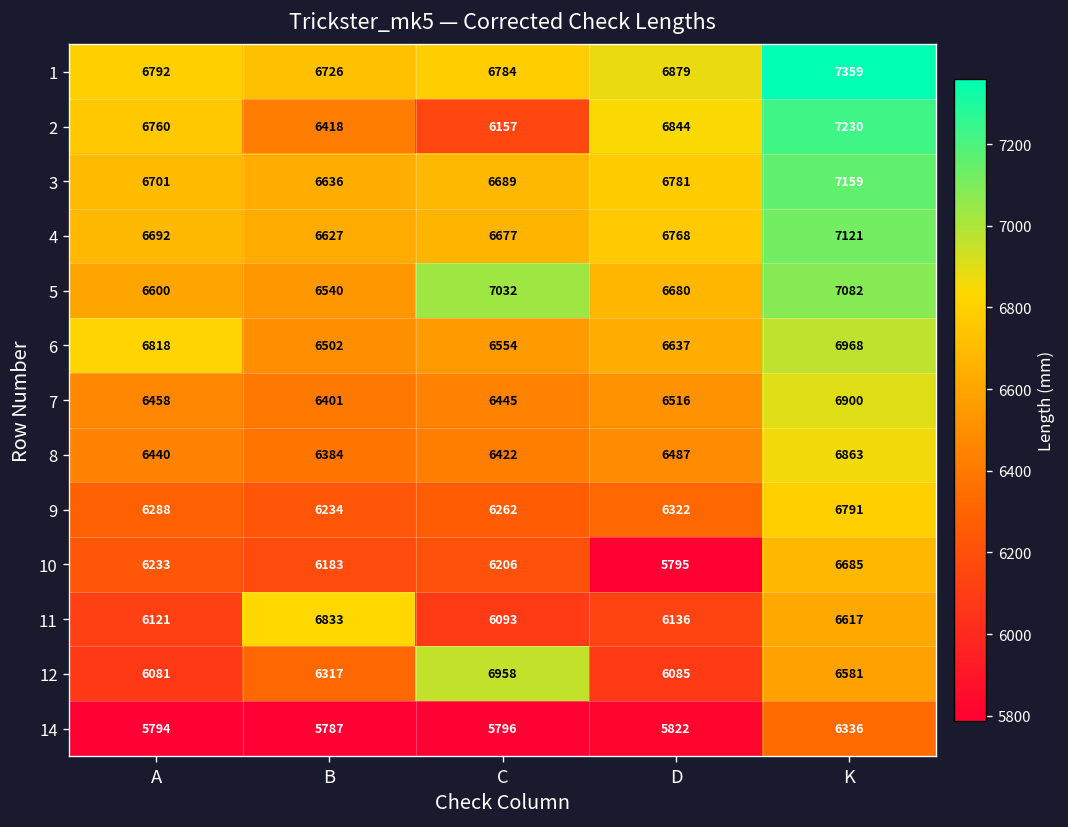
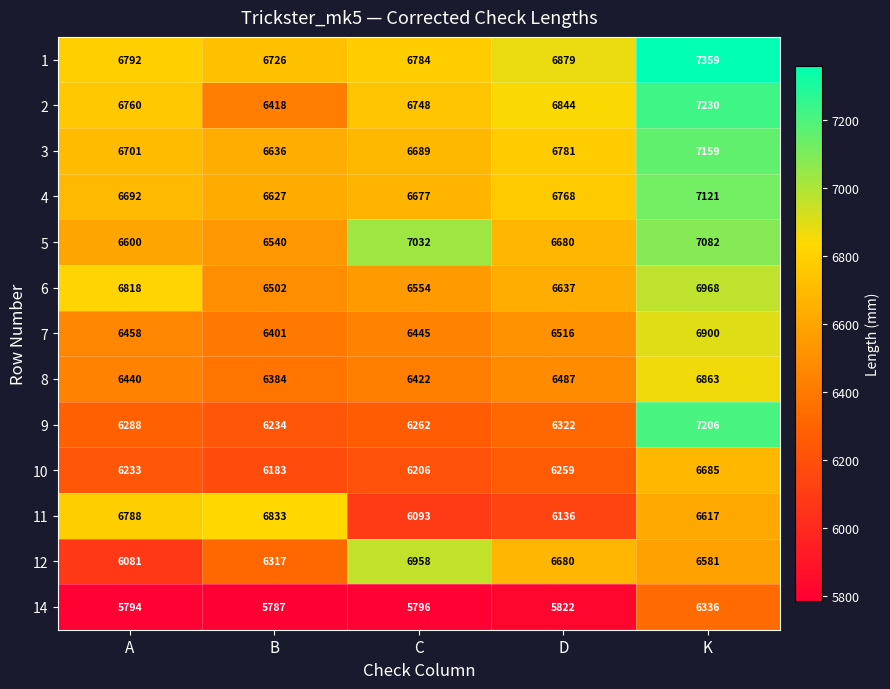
  {
    "1": {
      "A": 6792,
      "B": 6726,
      "C": 6784,
      "D": 6879,
      "K": 7359
    },
    "2": {
      "A": 6760,
      "B": 6418,
-     "C": 6157,
+     "C": 6748,
      "D": 6844,
      "K": 7230
    },
    "3": {
      "A": 6701,
      "B": 6636,
      "C": 6689,
      "D": 6781,
      "K": 7159
    },
    "4": {
      "A": 6692,
      "B": 6627,
      "C": 6677,
      "D": 6768,
      "K": 7121
    },
    "5": {
      "A": 6600,
      "B": 6540,
      "C": 7032,
      "D": 6680,
      "K": 7082
    },
    "6": {
      "A": 6818,
      "B": 6502,
      "C": 6554,
      "D": 6637,
      "K": 6968
    },
    "7": {
      "A": 6458,
      "B": 6401,
      "C": 6445,
      "D": 6516,
      "K": 6900
    },
    "8": {
      "A": 6440,
      "B": 6384,
      "C": 6422,
      "D": 6487,
      "K": 6863
    },
    "9": {
      "A": 6288,
      "B": 6234,
      "C": 6262,
      "D": 6322,
-     "K": 6791
+     "K": 7206
    },
    "10": {
      "A": 6233,
      "B": 6183,
      "C": 6206,
-     "D": 5795,
+     "D": 6259,
      "K": 6685
    },
    "11": {
-     "A": 6121,
+     "A": 6788,
      "B": 6833,
      "C": 6093,
      "D": 6136,
      "K": 6617
    },
    "12": {
      "A": 6081,
      "B": 6317,
      "C": 6958,
-     "D": 6085,
+     "D": 6680,
      "K": 6581
    },
    "14": {
      "A": 5794,
      "B": 5787,
      "C": 5796,
      "D": 5822,
      "K": 6336
    }
  }
